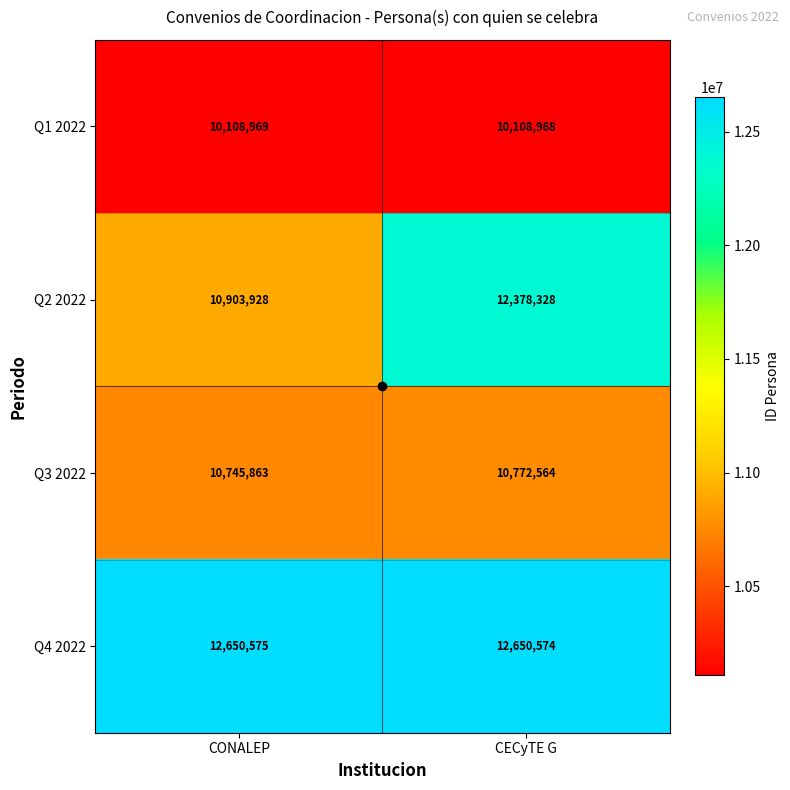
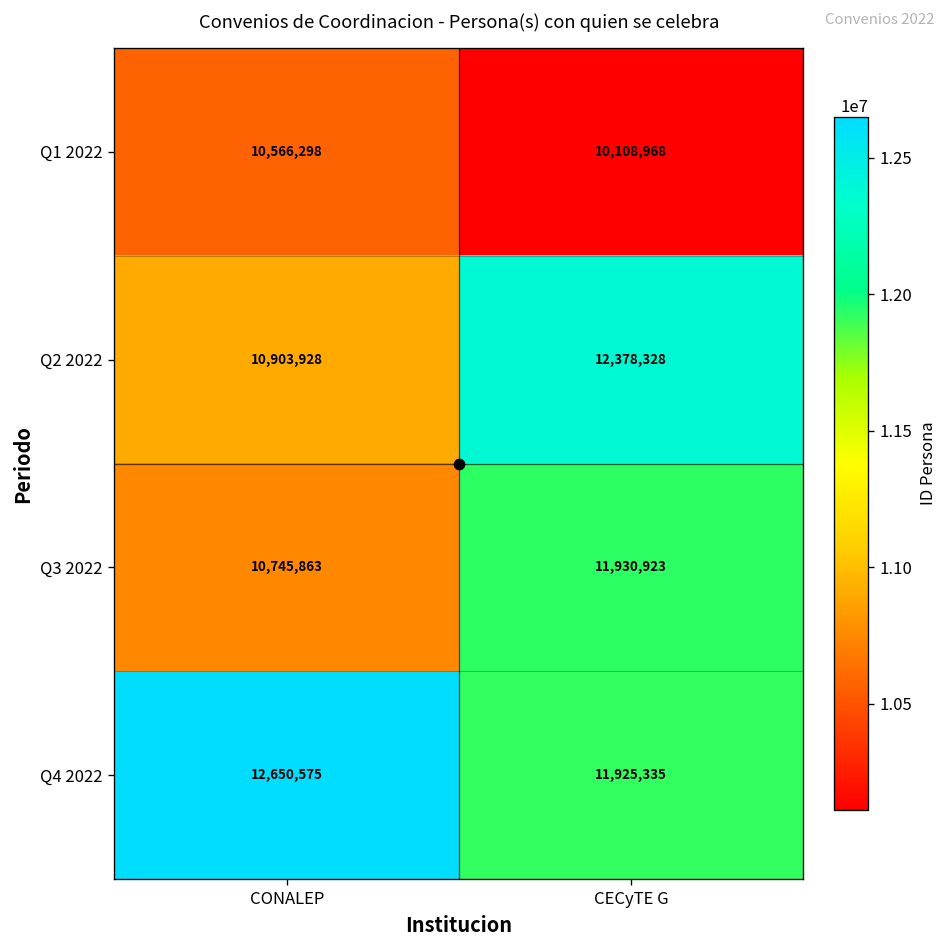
  {
    "Q1 2022": {
-     "CONALEP": "10,108,969",
+     "CONALEP": "10,566,298",
      "CECyTE G": "10,108,968"
    },
    "Q2 2022": {
      "CONALEP": "10,903,928",
      "CECyTE G": "12,378,328"
    },
    "Q3 2022": {
      "CONALEP": "10,745,863",
-     "CECyTE G": "10,772,564"
+     "CECyTE G": "11,930,923"
    },
    "Q4 2022": {
      "CONALEP": "12,650,575",
-     "CECyTE G": "12,650,574"
+     "CECyTE G": "11,925,335"
    }
  }
